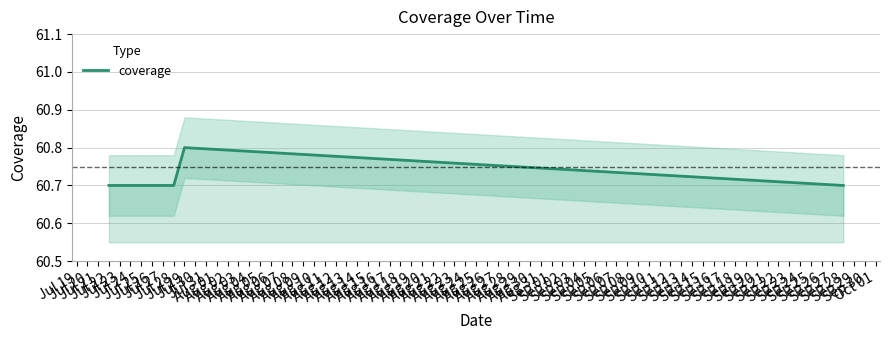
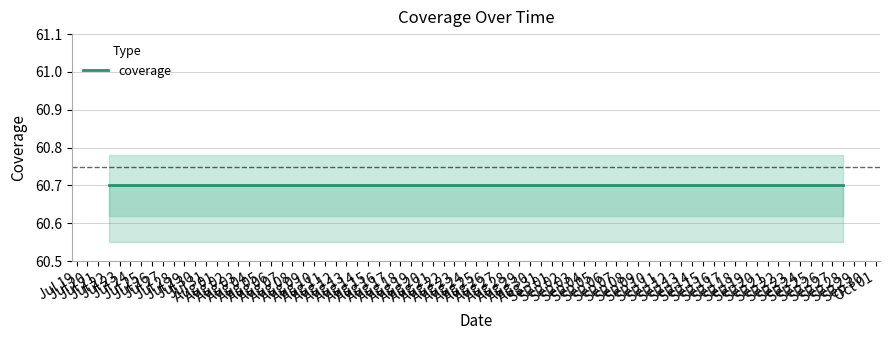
  {
    "coverage": {
      "Jul 22": 60.7,
      "Jul 25": 60.7,
      "Jul 28": 60.7,
-     "Jul 29": 60.8,
+     "Jul 29": 60.7,
      "Sep 28": 60.7
    }
  }
